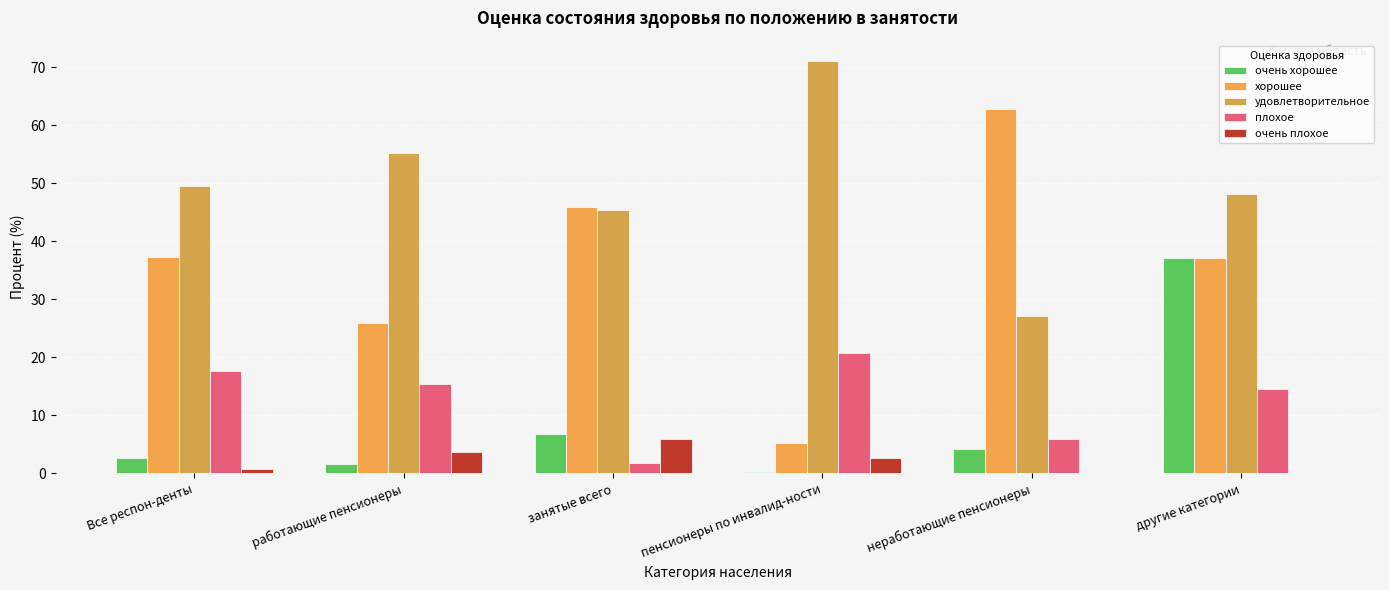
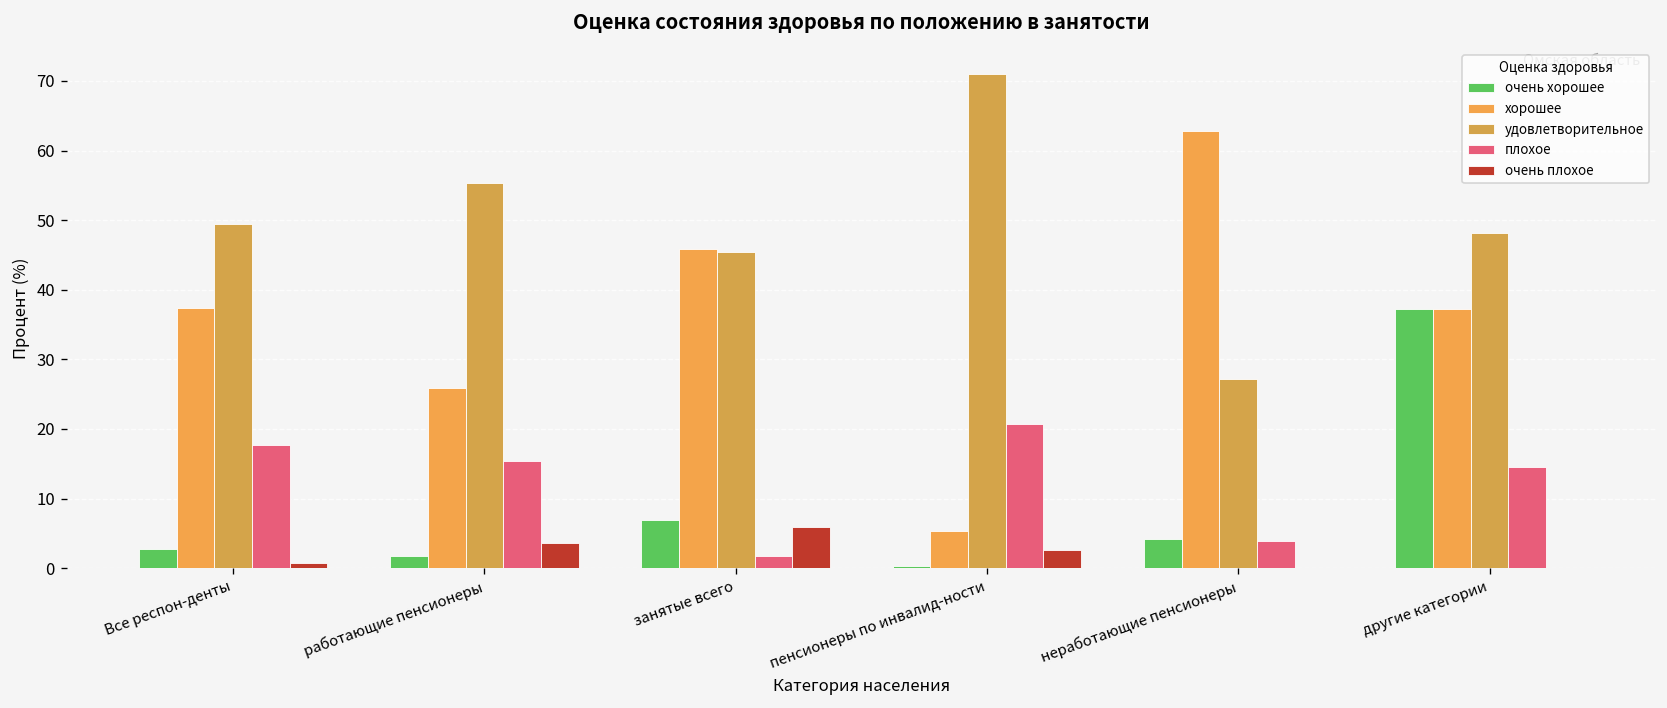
  {
    "очень хорошее": {
      "Все респон-денты": 3,
      "работающие пенсионеры": 2,
      "занятые всего": 7,
      "неработающие пенсионеры": 4,
      "другие категории": 37
    },
    "плохое": {
      "Все респон-денты": 18,
      "работающие пенсионеры": 15,
      "занятые всего": 2,
      "пенсионеры по инвалид-ности": 21,
-     "неработающие пенсионеры": 6,
+     "неработающие пенсионеры": 4,
      "другие категории": 15
    },
    "очень плохое": {
      "Все респон-денты": 1,
      "работающие пенсионеры": 4,
      "занятые всего": 6,
      "пенсионеры по инвалид-ности": 3,
      "неработающие пенсионеры": 0,
      "другие категории": 0
    }
  }
